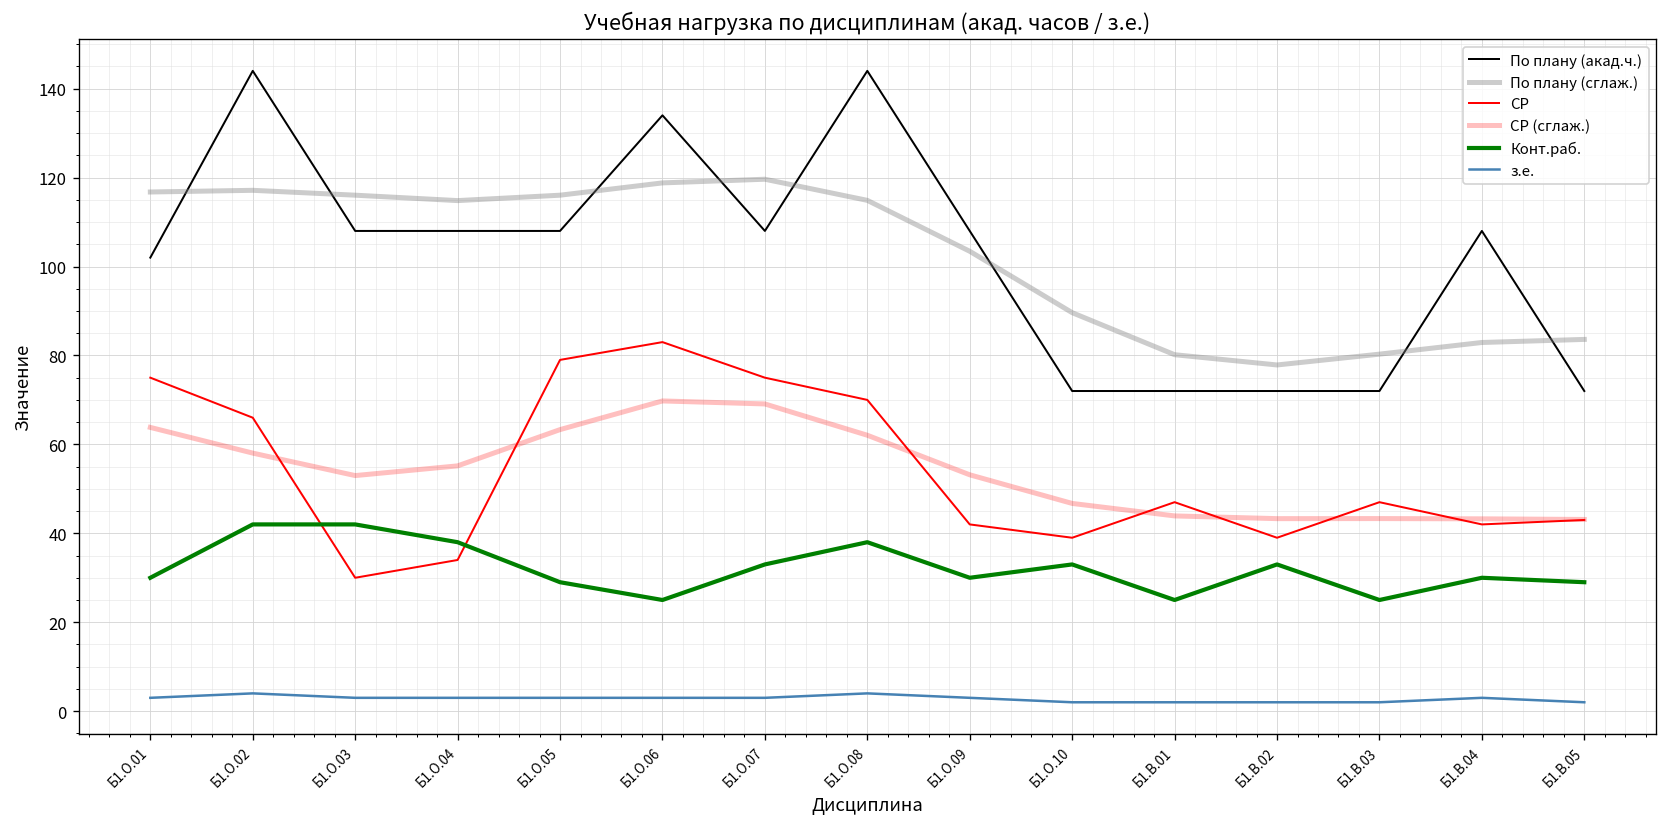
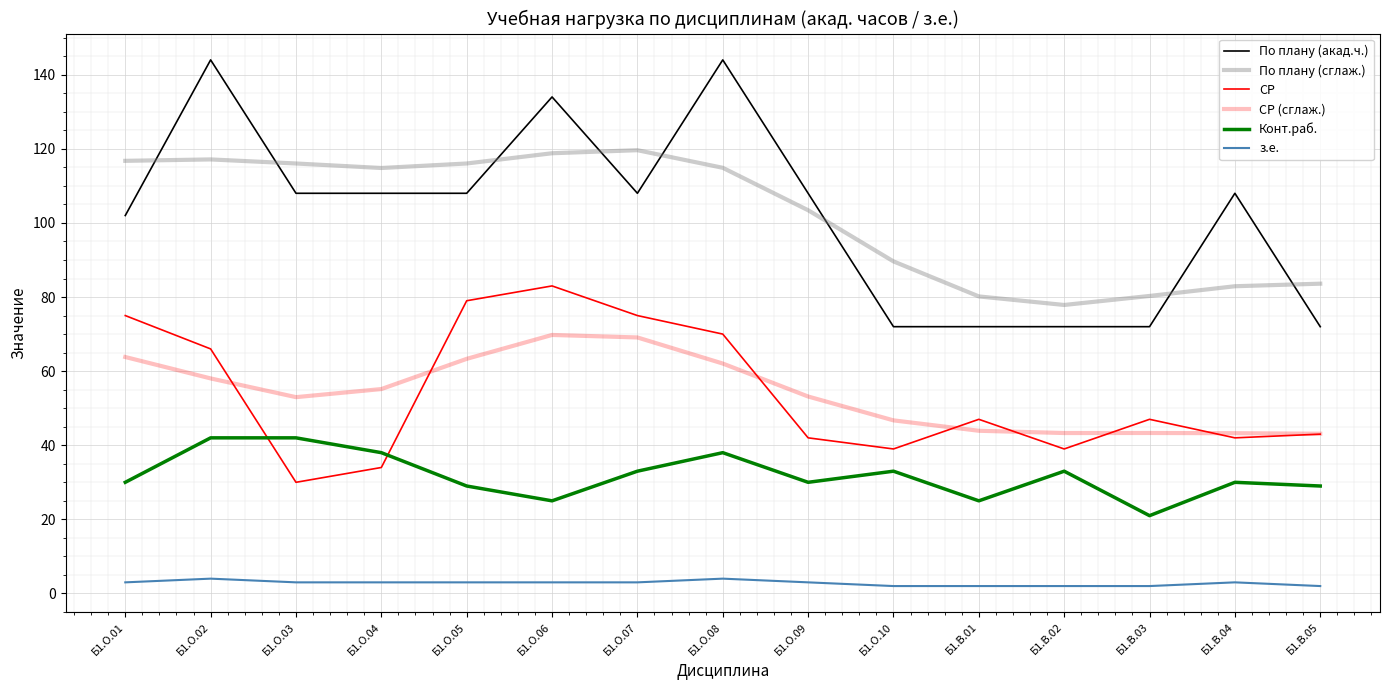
  {
    "По плану (акад.ч.)": {
      "Б1.О.01": 102,
      "Б1.О.02": 144,
      "Б1.О.03": 108,
      "Б1.О.04": 108,
      "Б1.О.05": 108,
      "Б1.О.06": 134,
      "Б1.О.07": 108,
      "Б1.О.08": 144,
      "Б1.О.09": 108,
      "Б1.О.10": 72,
      "Б1.В.01": 72,
      "Б1.В.02": 72,
      "Б1.В.03": 72,
      "Б1.В.04": 108,
      "Б1.В.05": 72
    },
    "По плану (сглаж.)": {
      "Б1.О.01": 117,
      "Б1.О.02": 117,
      "Б1.О.03": 116,
      "Б1.О.04": 115,
      "Б1.О.05": 116,
      "Б1.О.06": 119,
      "Б1.О.07": 120,
      "Б1.О.08": 115,
      "Б1.О.09": 103,
      "Б1.О.10": 90,
      "Б1.В.01": 80,
      "Б1.В.02": 78,
      "Б1.В.03": 80,
      "Б1.В.04": 83,
      "Б1.В.05": 84
    },
    "Конт.раб.": {
      "Б1.О.01": 30,
      "Б1.О.02": 42,
      "Б1.О.03": 42,
      "Б1.О.04": 38,
      "Б1.О.05": 29,
      "Б1.О.06": 25,
      "Б1.О.07": 33,
      "Б1.О.08": 38,
      "Б1.О.09": 30,
      "Б1.О.10": 33,
      "Б1.В.01": 25,
      "Б1.В.02": 33,
-     "Б1.В.03": 25,
+     "Б1.В.03": 21,
      "Б1.В.04": 30,
      "Б1.В.05": 29
    },
    "з.е.": {
      "Б1.О.01": 3,
      "Б1.О.02": 4,
      "Б1.О.03": 3,
      "Б1.О.04": 3,
      "Б1.О.05": 3,
      "Б1.О.06": 3,
      "Б1.О.07": 3,
      "Б1.О.08": 4,
      "Б1.О.09": 3,
      "Б1.О.10": 2,
      "Б1.В.01": 2,
      "Б1.В.02": 2,
      "Б1.В.03": 2,
      "Б1.В.04": 3,
      "Б1.В.05": 2
    }
  }
